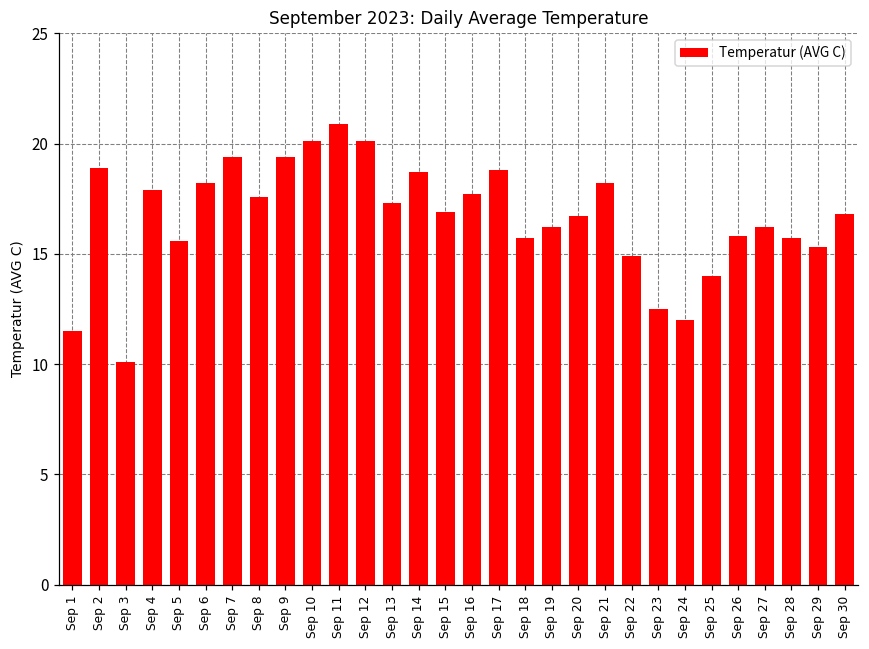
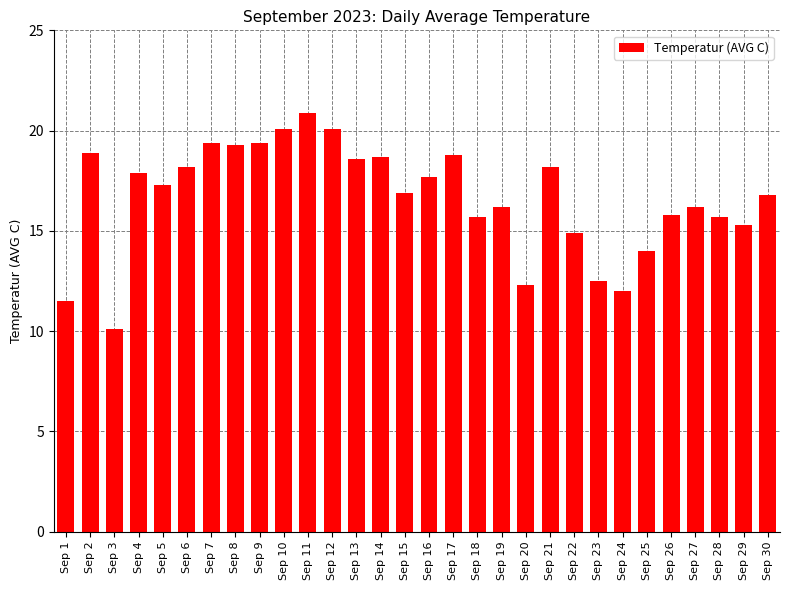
  {
    "Sep 1": 11.5,
    "Sep 2": 18.9,
    "Sep 3": 10.1,
    "Sep 4": 17.9,
-   "Sep 5": 15.6,
+   "Sep 5": 17.3,
    "Sep 6": 18.2,
    "Sep 7": 19.4,
-   "Sep 8": 17.6,
+   "Sep 8": 19.3,
    "Sep 9": 19.4,
    "Sep 10": 20.1,
    "Sep 11": 20.9,
    "Sep 12": 20.1,
-   "Sep 13": 17.3,
+   "Sep 13": 18.6,
    "Sep 14": 18.7,
    "Sep 15": 16.9,
    "Sep 16": 17.7,
    "Sep 17": 18.8,
    "Sep 18": 15.7,
    "Sep 19": 16.2,
-   "Sep 20": 16.7,
+   "Sep 20": 12.3,
    "Sep 21": 18.2,
    "Sep 22": 14.9,
    "Sep 23": 12.5,
    "Sep 24": 12.0,
    "Sep 25": 14.0,
    "Sep 26": 15.8,
    "Sep 27": 16.2,
    "Sep 28": 15.7,
    "Sep 29": 15.3,
    "Sep 30": 16.8
  }
